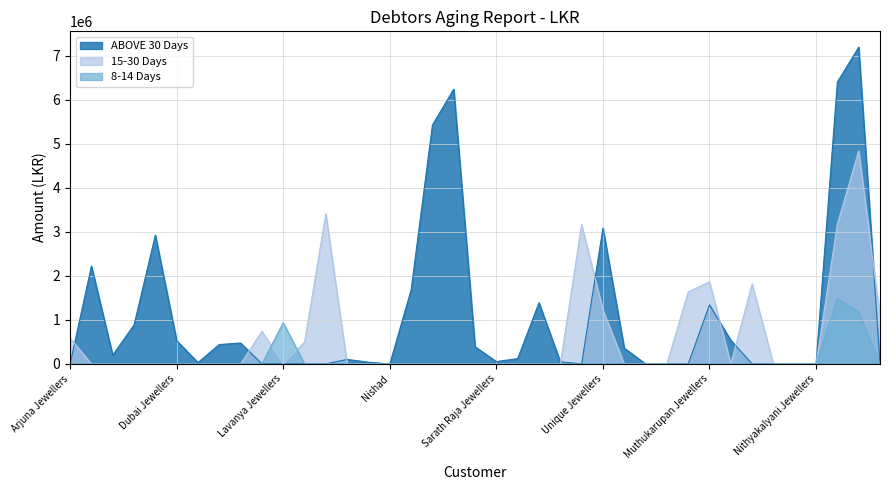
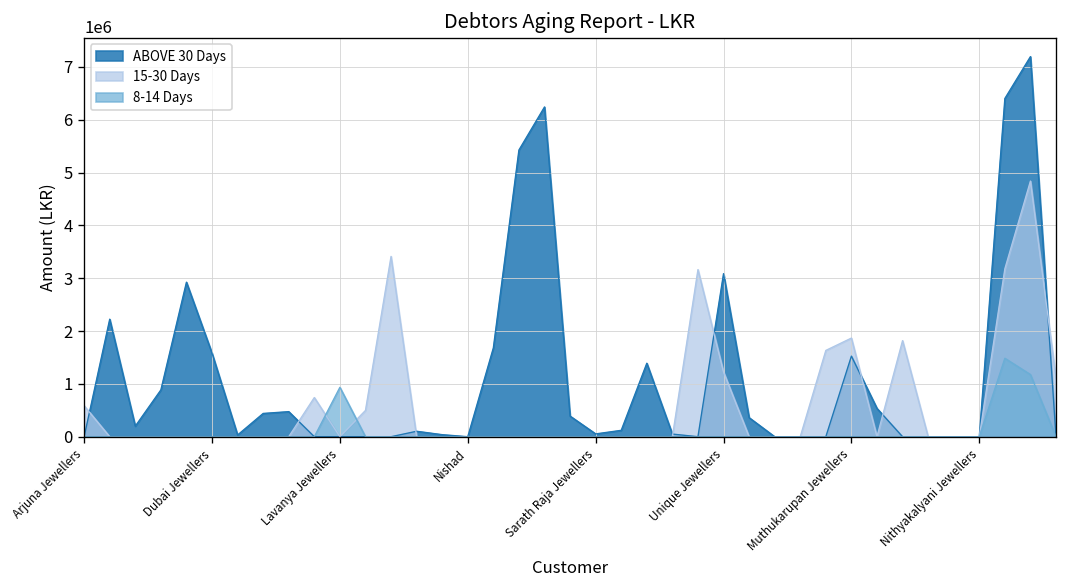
  {
    "ABOVE 30 Days": {
-     "Dubai Jewellers": 500000,
+     "Dubai Jewellers": 1600000,
      "Unique Jewellers": 3100000,
-     "Muthukarupan Jewellers": 1300000
+     "Muthukarupan Jewellers": 1500000
    },
    "15-30 Days": {
      "Arjuna Jewellers": 600000,
      "Unique Jewellers": 1200000,
      "Muthukarupan Jewellers": 1900000
    },
    "8-14 Days": {
      "Lavanya Jewellers": 900000,
      "Unique Jewellers": 0,
      "Muthukarupan Jewellers": 0
    }
  }
